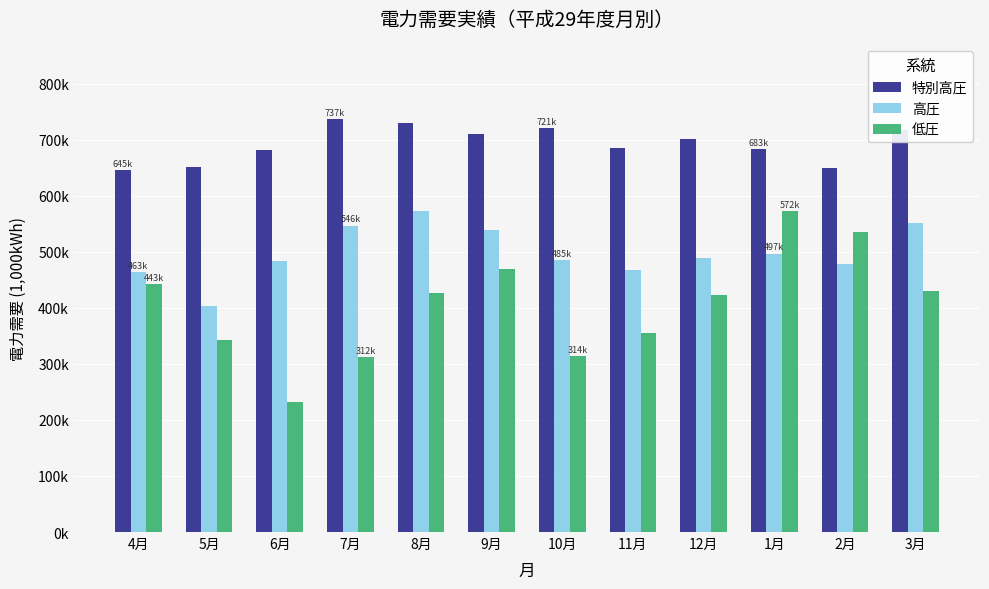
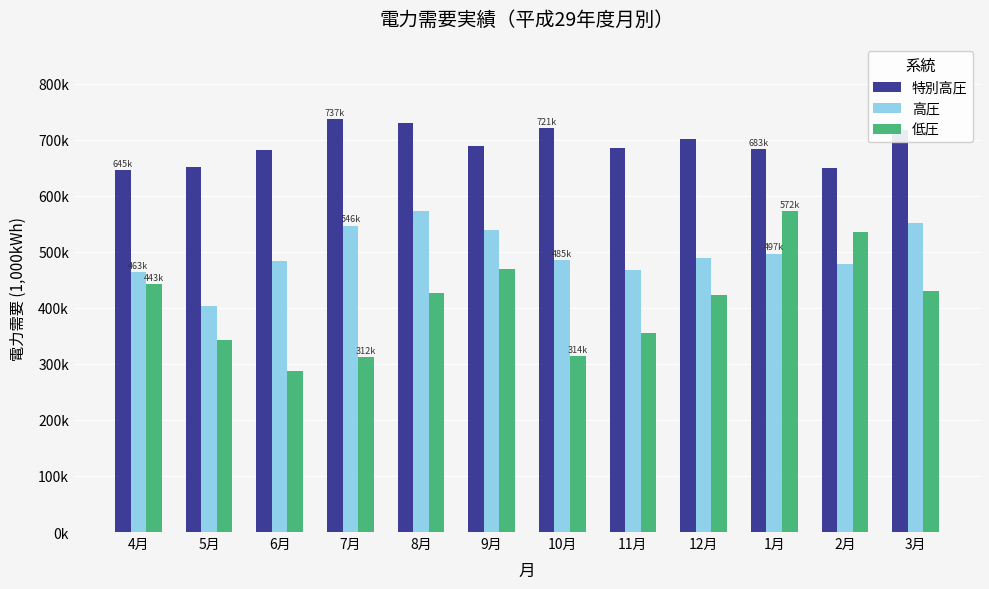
  {
    "特別高圧": {
      "5月": "650000",
      "6月": "680000",
      "8月": "730000",
-     "9月": "710000",
+     "9月": "690000",
      "11月": "680000",
      "12月": "700000",
      "2月": "650000"
    },
    "高圧": {
      "4月": "463k",
      "7月": "546k",
      "10月": "485k",
      "1月": "497k"
    },
    "低圧": {
      "5月": "340000",
-     "6月": "230000",
+     "6月": "290000",
      "8月": "430000",
      "9月": "470000",
      "11月": "360000",
      "12月": "420000",
      "2月": "540000",
      "3月": "430000"
    }
  }
